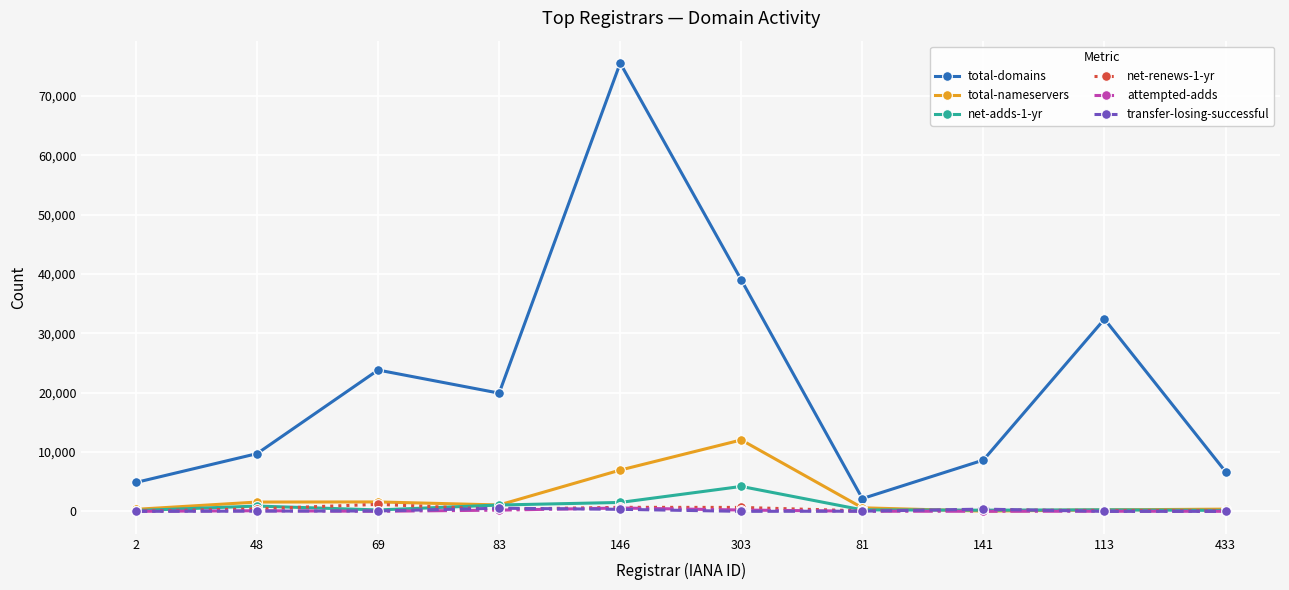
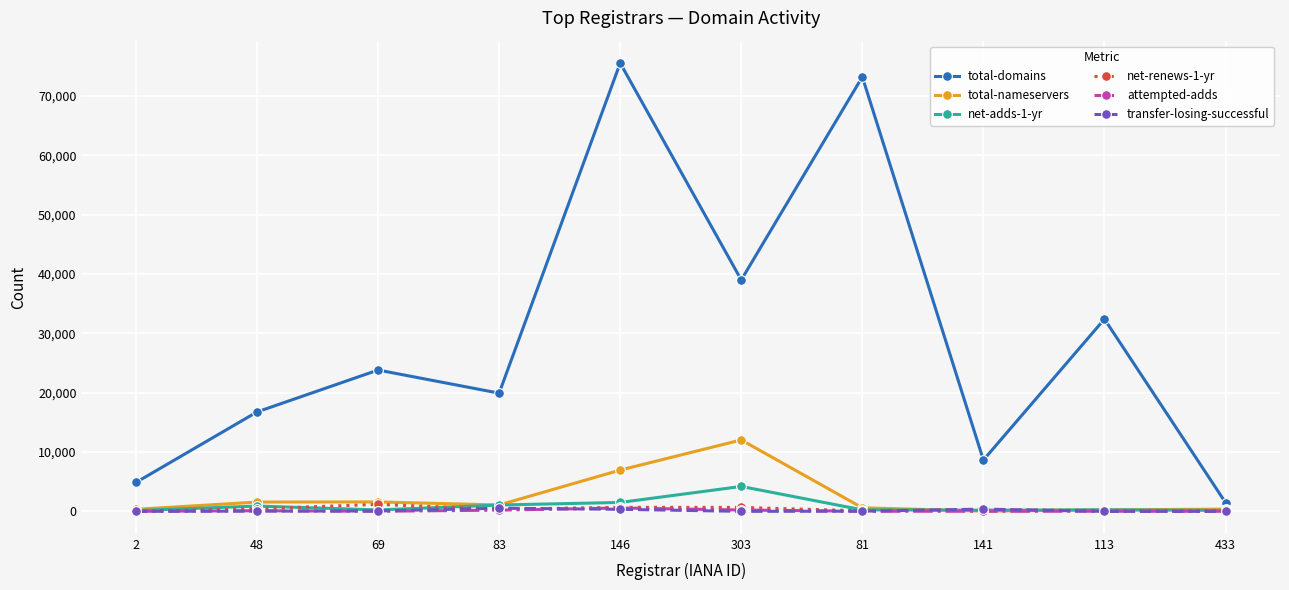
  {
    "total-domains": {
      "2": "5,000",
-     "48": "10,000",
+     "48": "17,000",
      "69": "24,000",
      "83": "20,000",
      "146": "76,000",
      "303": "39,000",
-     "81": "2,000",
+     "81": "73,000",
      "141": "9,000",
      "113": "32,000",
-     "433": "7,000"
+     "433": "1,000"
    },
    "total-nameservers": {
      "48": "2,000",
      "146": "7,000",
      "303": "12,000"
    },
    "net-adds-1-yr": {
      "48": "1,000",
      "146": "2,000",
      "303": "4,000"
    },
    "net-renews-1-yr": {
      "303": "1,000"
    }
  }
